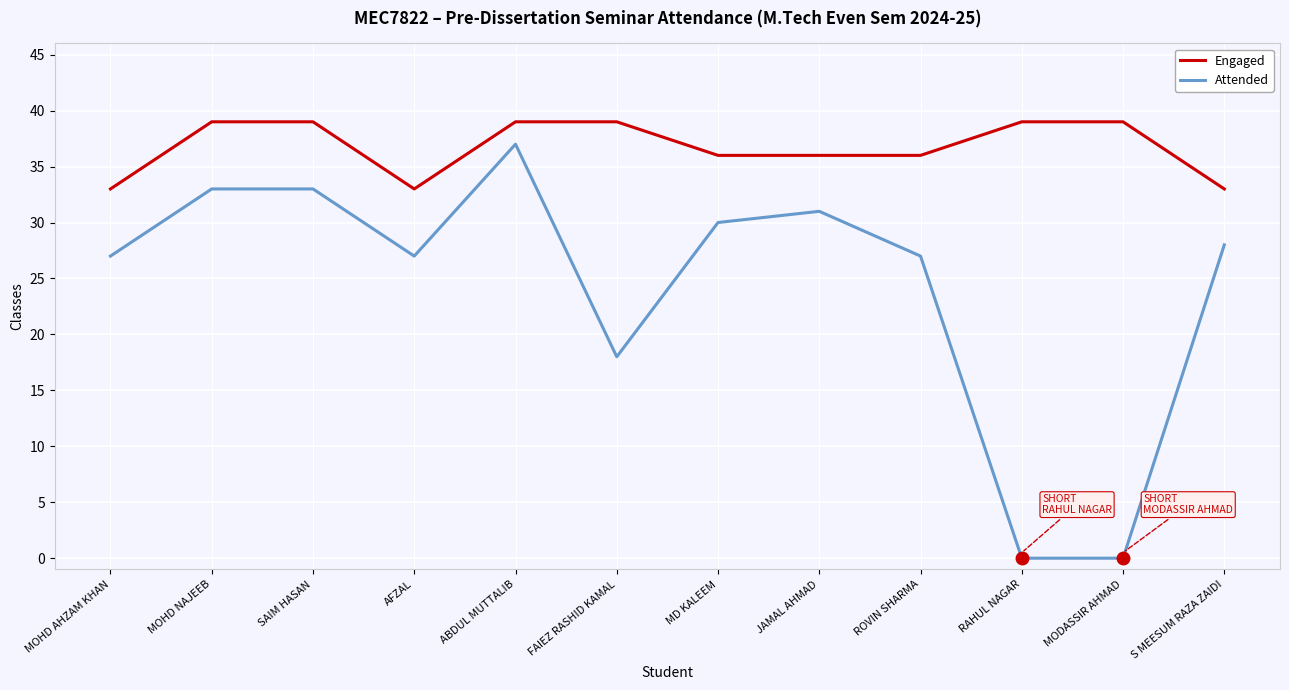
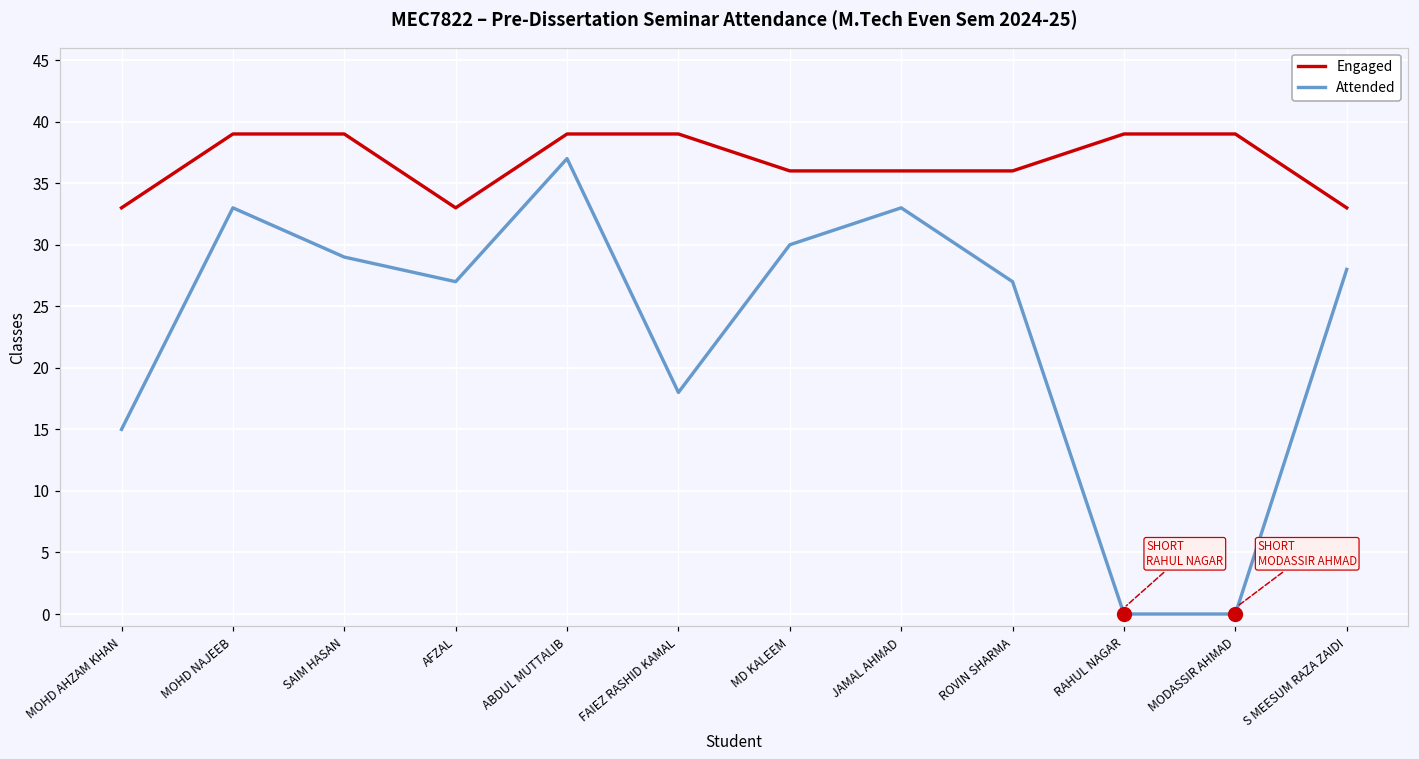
  {
    "Attended": {
-     "MOHD AHZAM KHAN": 27,
+     "MOHD AHZAM KHAN": 15,
      "MOHD NAJEEB": 33,
-     "SAIM HASAN": 33,
+     "SAIM HASAN": 29,
      "AFZAL": 27,
      "ABDUL MUTTALIB": 37,
      "FAIEZ RASHID KAMAL": 18,
      "MD KALEEM": 30,
-     "JAMAL AHMAD": 31,
+     "JAMAL AHMAD": 33,
      "ROVIN SHARMA": 27,
      "S MEESUM RAZA ZAIDI": 28
    }
  }
